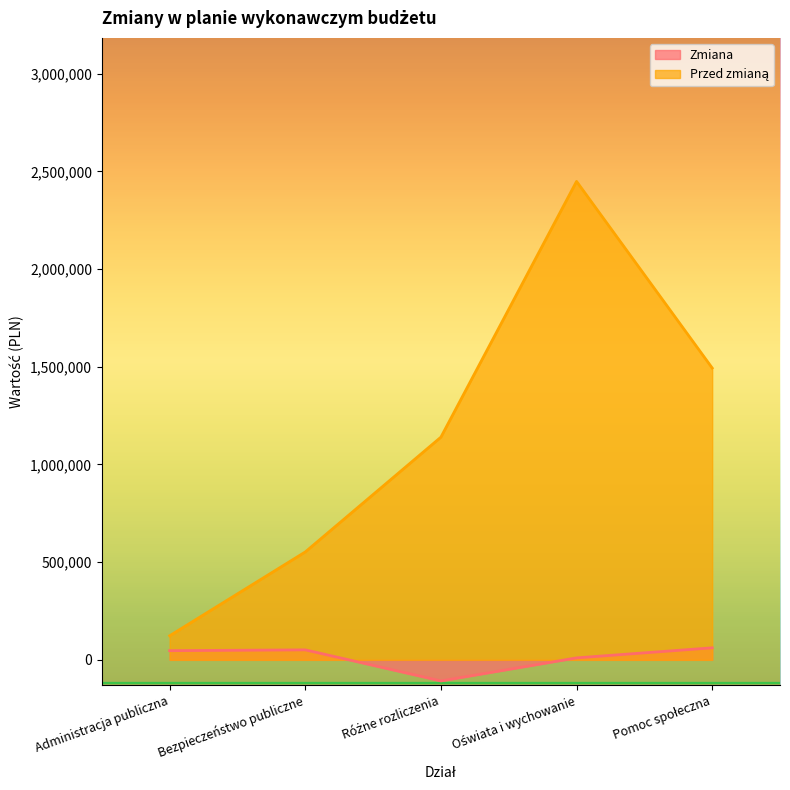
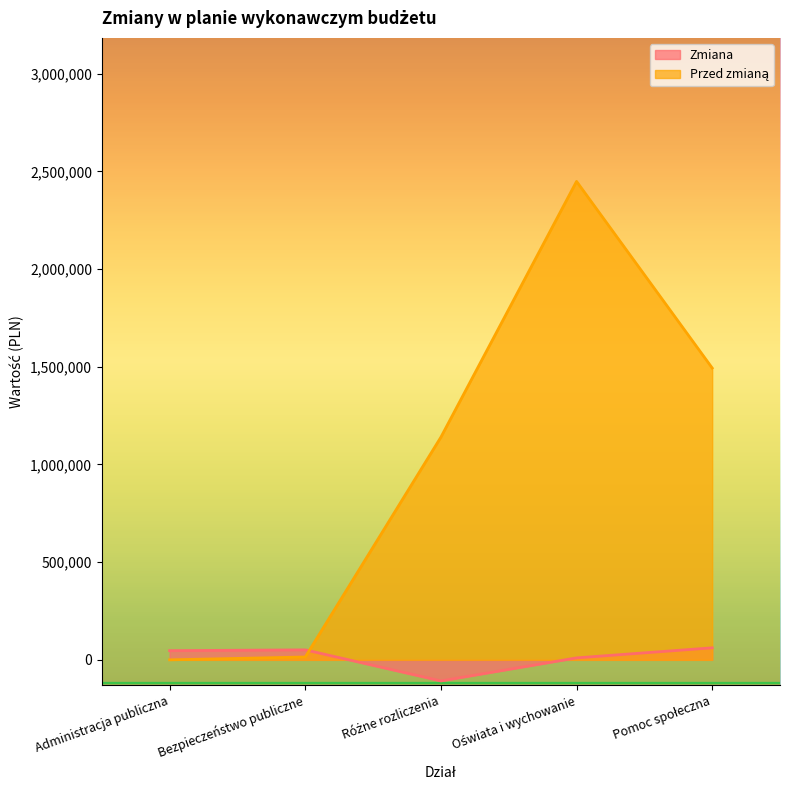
  {
    "Przed zmianą": {
-     "Administracja publiczna": "120,000",
-     "Bezpieczeństwo publiczne": "550,000",
+     "Administracja publiczna": "0",
+     "Bezpieczeństwo publiczne": "10,000",
      "Różne rozliczenia": "1,140,000",
      "Oświata i wychowanie": "2,450,000",
      "Pomoc społeczna": "1,490,000"
    }
  }
